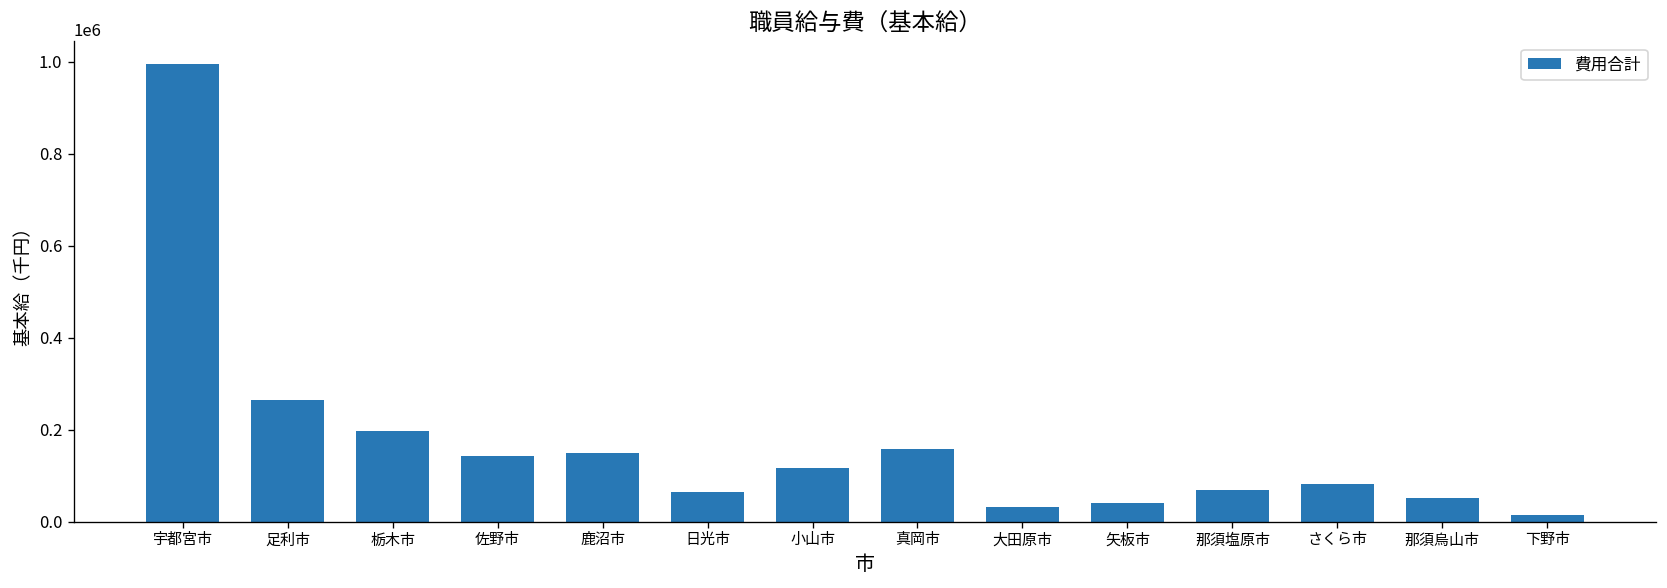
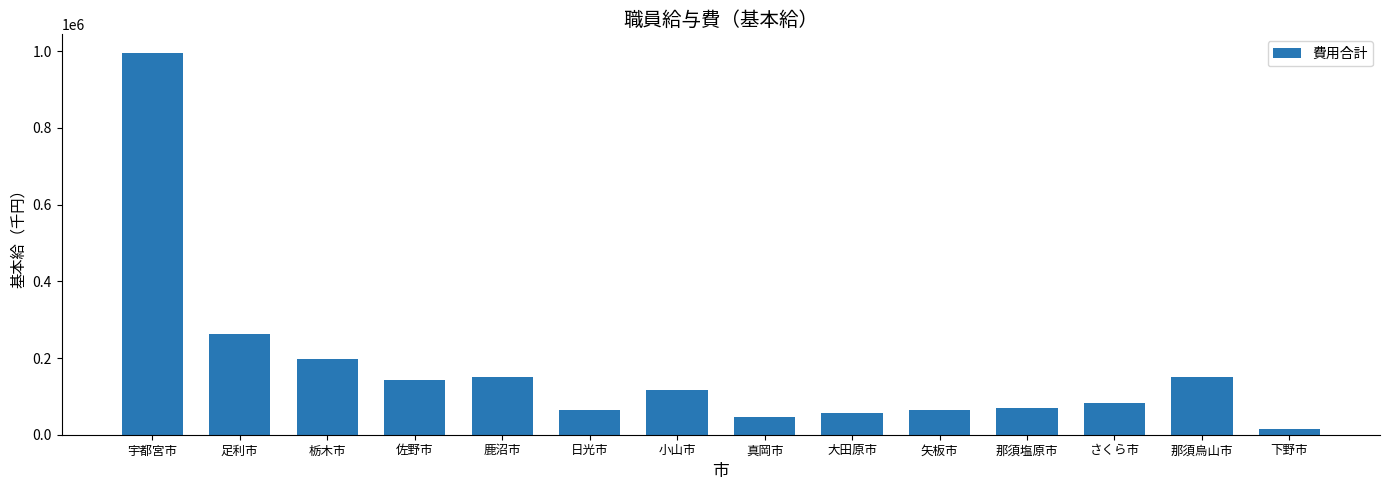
  {
    "宇都宮市": 990000,
    "足利市": 260000,
    "栃木市": 200000,
    "佐野市": 140000,
    "鹿沼市": 150000,
    "日光市": 60000,
    "小山市": 120000,
-   "真岡市": 160000,
-   "大田原市": 30000,
-   "矢板市": 40000,
+   "真岡市": 50000,
+   "大田原市": 60000,
+   "矢板市": 60000,
    "那須塩原市": 70000,
    "さくら市": 80000,
-   "那須烏山市": 50000,
+   "那須烏山市": 150000,
    "下野市": 10000
  }
